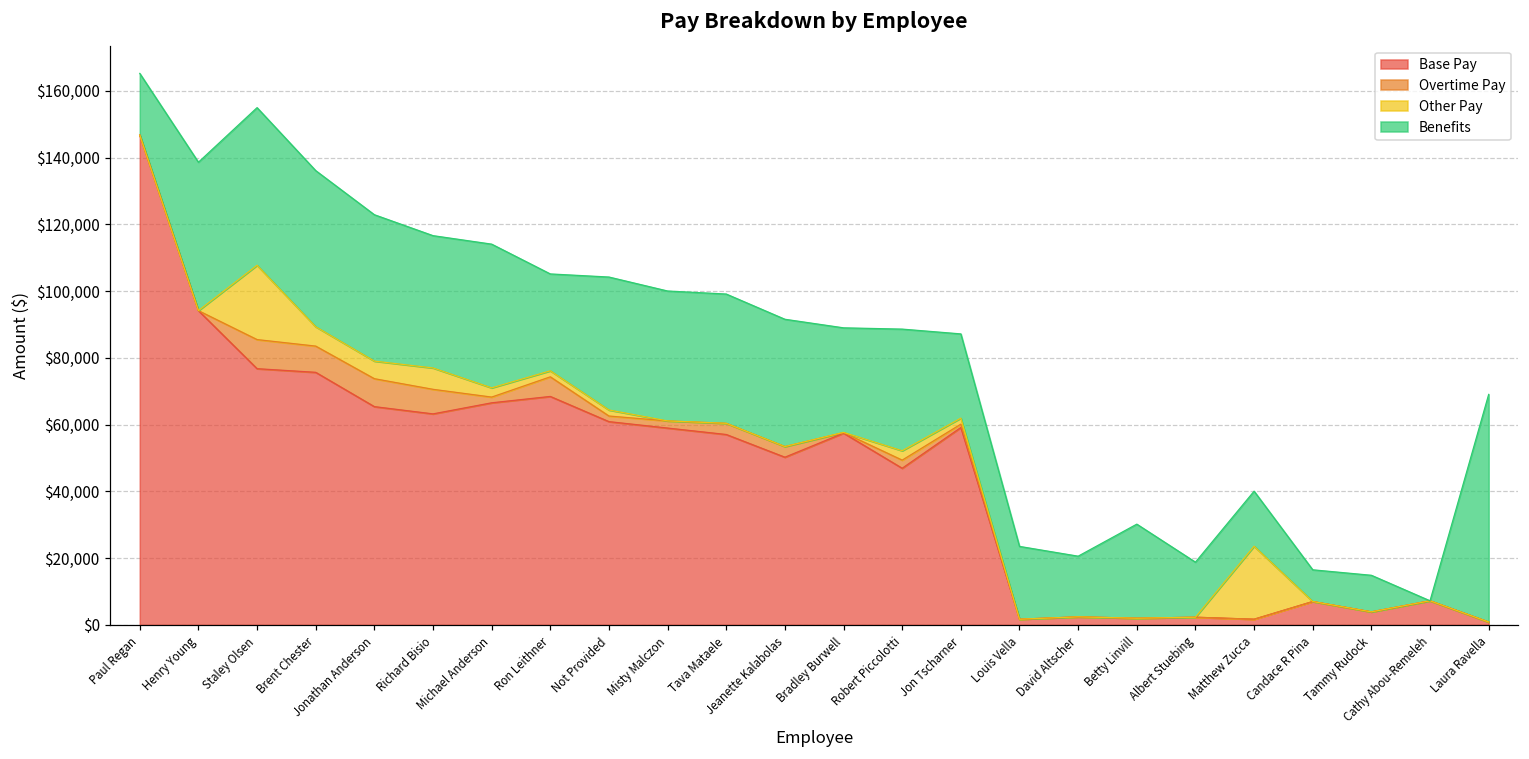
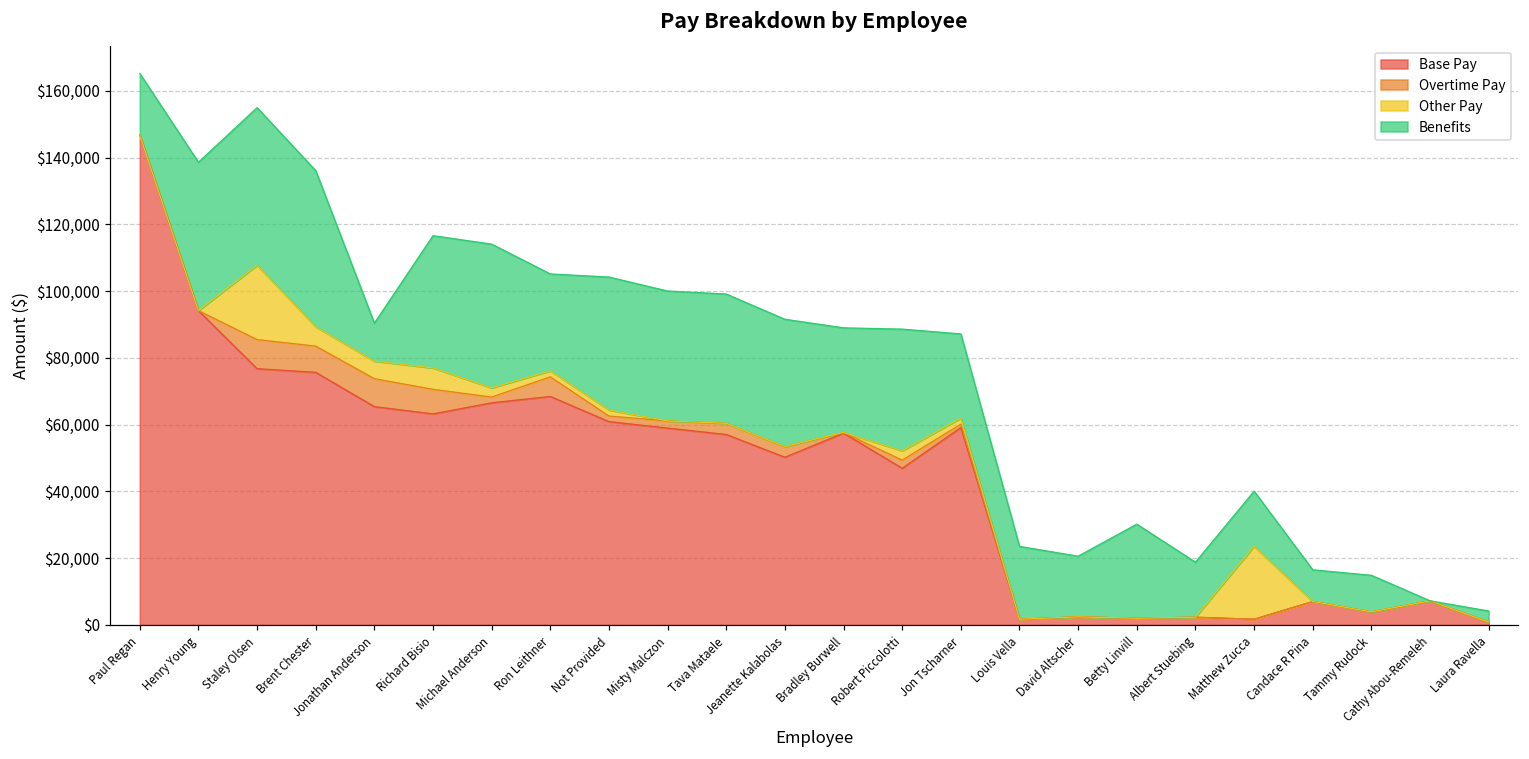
  {
    "Other Pay": {
      "Staley Olsen": "$22,000",
      "Brent Chester": "$6,000",
      "Jonathan Anderson": "$5,000",
      "Richard Bisio": "$6,000",
      "Michael Anderson": "$3,000",
      "Ron Leithner": "$2,000",
      "Not Provided": "$2,000",
      "Robert Piccolotti": "$3,000",
      "Jon Tscharner": "$2,000",
      "Matthew Zucca": "$22,000"
    },
    "Benefits": {
      "Paul Regan": "$18,000",
      "Henry Young": "$44,000",
      "Staley Olsen": "$47,000",
      "Brent Chester": "$47,000",
-     "Jonathan Anderson": "$44,000",
+     "Jonathan Anderson": "$11,000",
      "Richard Bisio": "$40,000",
      "Michael Anderson": "$43,000",
      "Ron Leithner": "$29,000",
      "Not Provided": "$40,000",
      "Misty Malczon": "$39,000",
      "Tava Mataele": "$39,000",
      "Jeanette Kalabolas": "$38,000",
      "Bradley Burwell": "$31,000",
      "Robert Piccolotti": "$36,000",
      "Jon Tscharner": "$25,000",
      "Louis Vella": "$22,000",
      "David Altscher": "$18,000",
      "Betty Linvill": "$28,000",
      "Albert Stuebing": "$16,000",
      "Matthew Zucca": "$16,000",
      "Candace R Pina": "$10,000",
      "Tammy Rudock": "$11,000",
-     "Laura Ravella": "$68,000"
+     "Laura Ravella": "$3,000"
    }
  }
